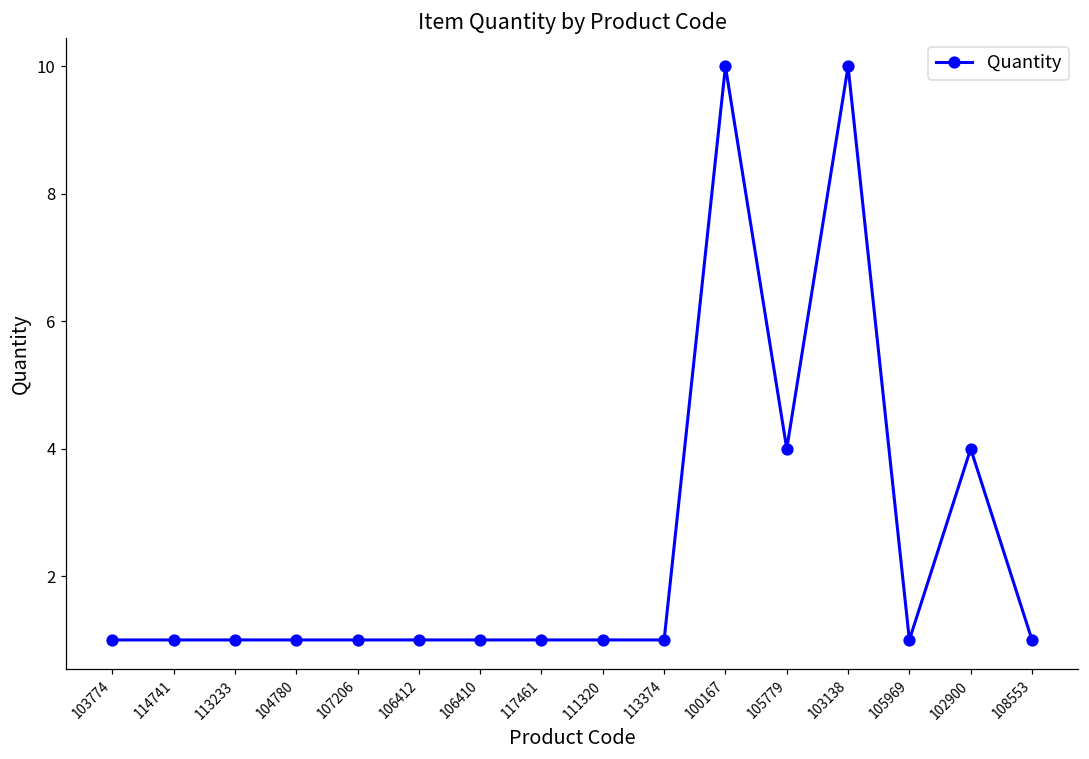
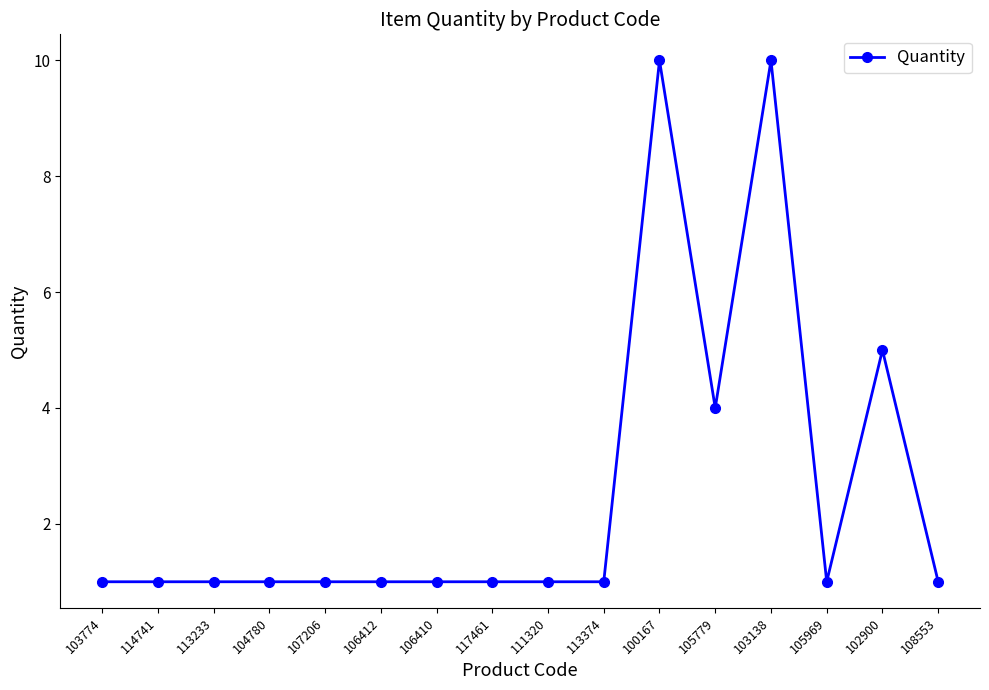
  {
    "103774": 1,
    "114741": 1,
    "113233": 1,
    "104780": 1,
    "107206": 1,
    "106412": 1,
    "106410": 1,
    "117461": 1,
    "111320": 1,
    "113374": 1,
    "100167": 10,
    "105779": 4,
    "103138": 10,
    "105969": 1,
-   "102900": 4,
+   "102900": 5,
    "108553": 1
  }
